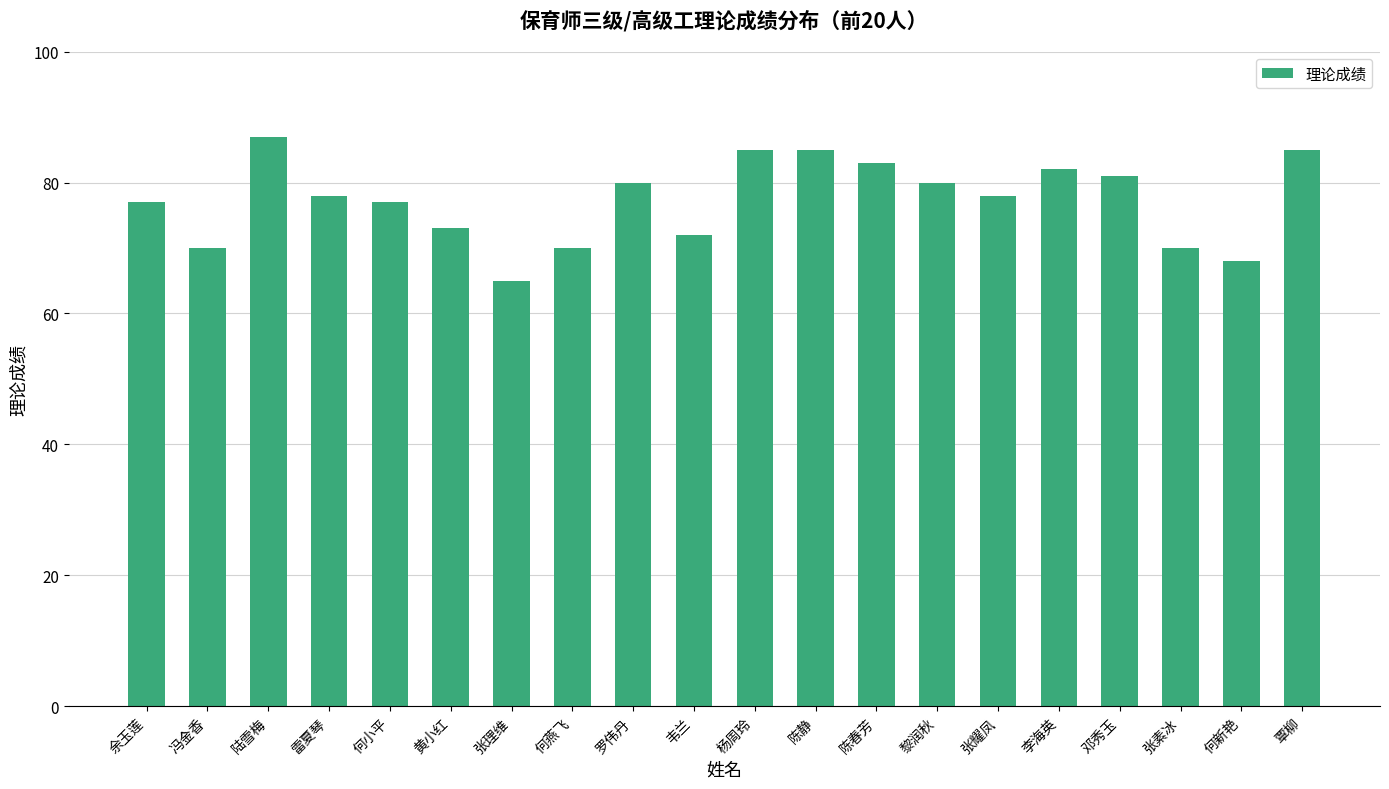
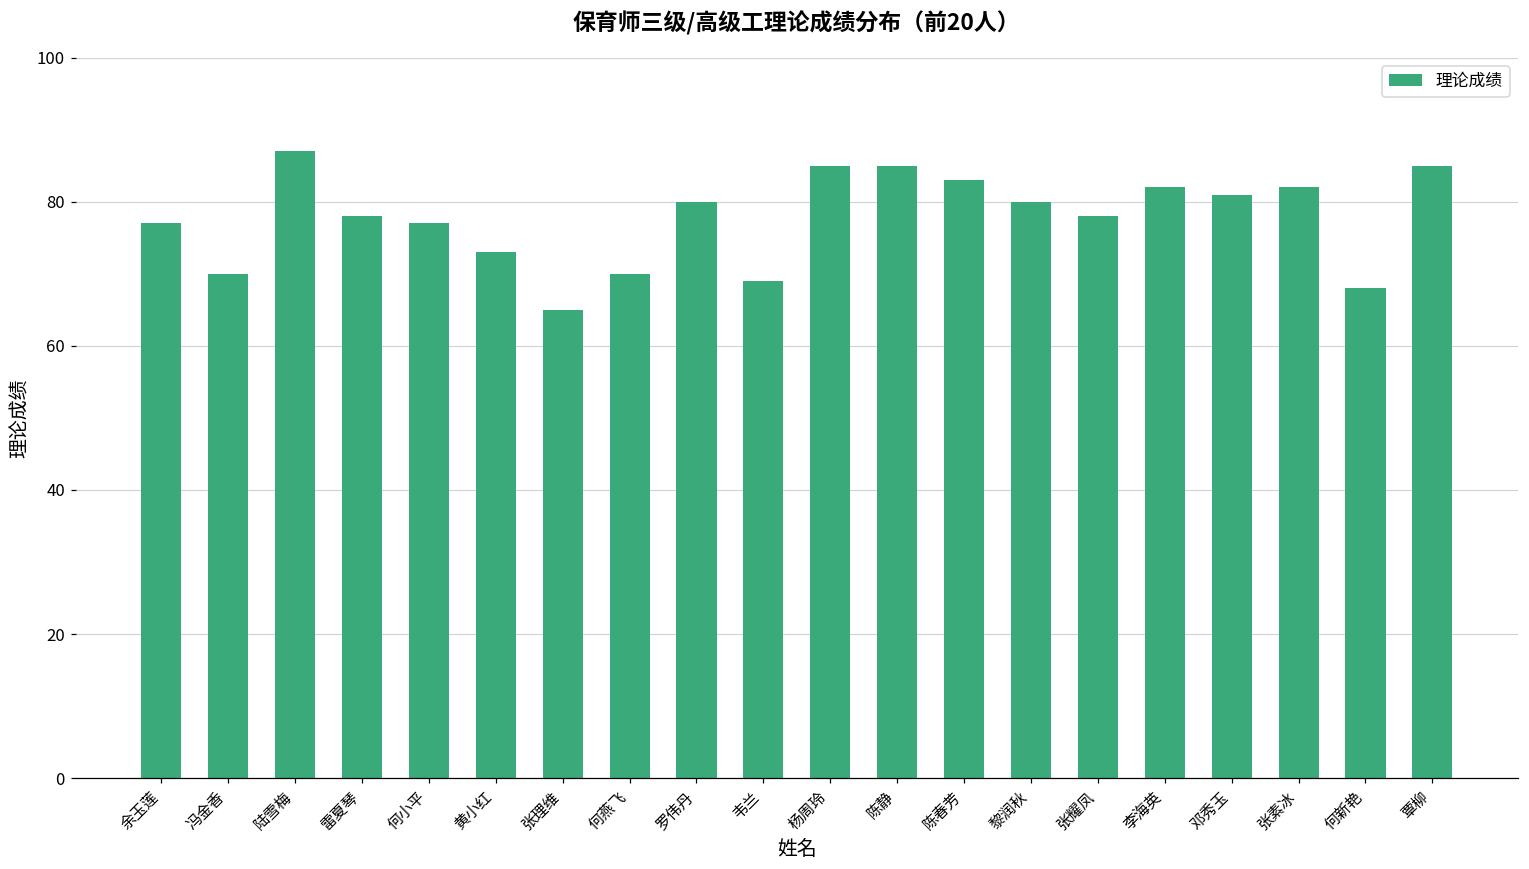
  {
    "余玉莲": 77,
    "冯金香": 70,
    "陆雪梅": 87,
    "雷夏琴": 78,
    "何小平": 77,
    "黄小红": 73,
    "张理维": 65,
    "何燕飞": 70,
    "罗伟丹": 80,
-   "韦兰": 72,
+   "韦兰": 69,
    "杨周玲": 85,
    "陈静": 85,
    "陈春芳": 83,
    "黎润秋": 80,
    "张耀凤": 78,
    "李海英": 82,
    "邓秀玉": 81,
-   "张素冰": 70,
+   "张素冰": 82,
    "何新艳": 68,
    "覃柳": 85
  }
